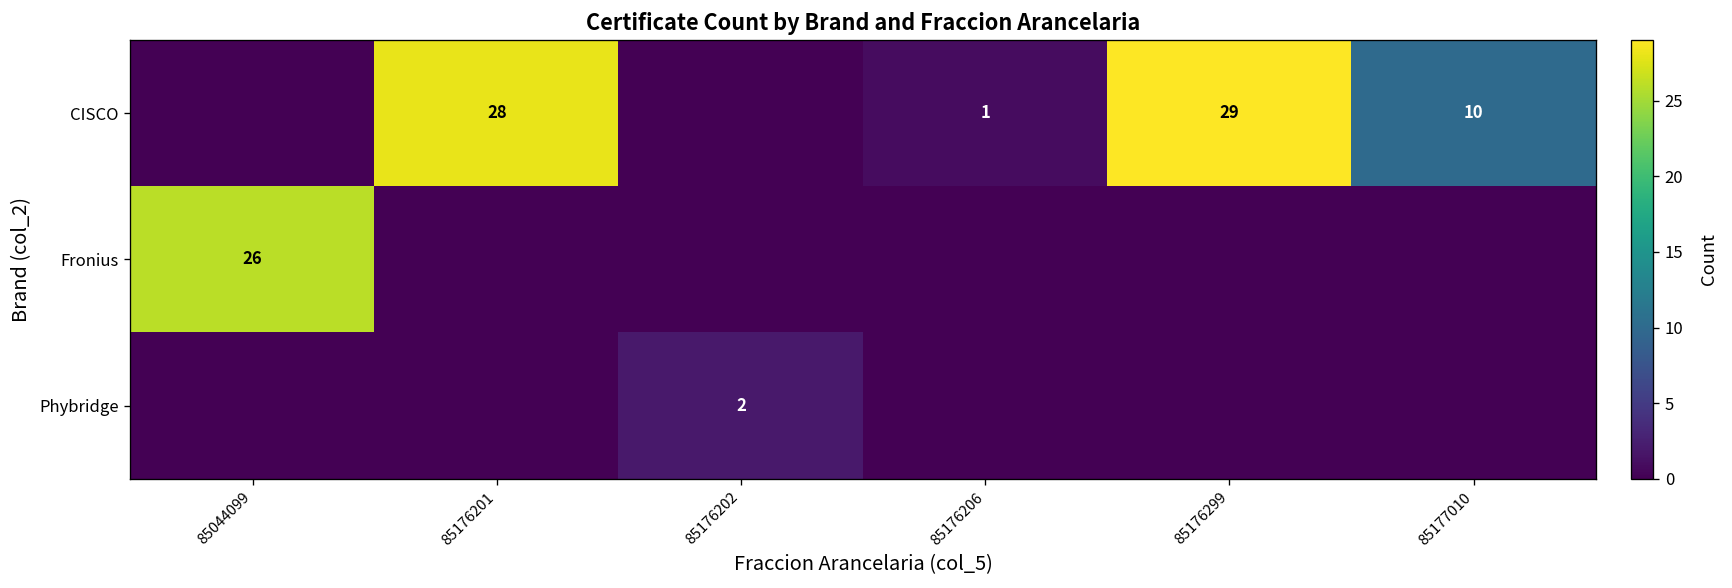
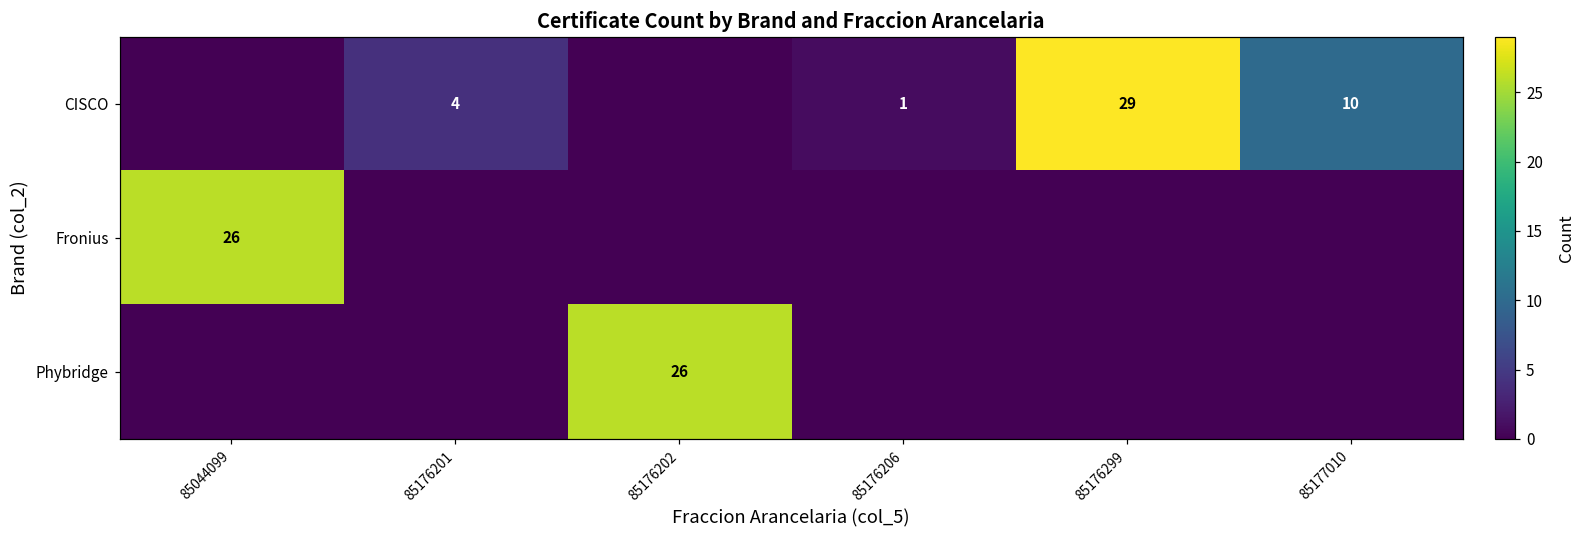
  {
    "CISCO": {
-     "85176201": 28,
+     "85176201": 4,
      "85176206": 1,
      "85176299": 29,
      "85177010": 10
    },
    "Fronius": {
      "85044099": 26
    },
    "Phybridge": {
-     "85176202": 2
+     "85176202": 26
    }
  }
